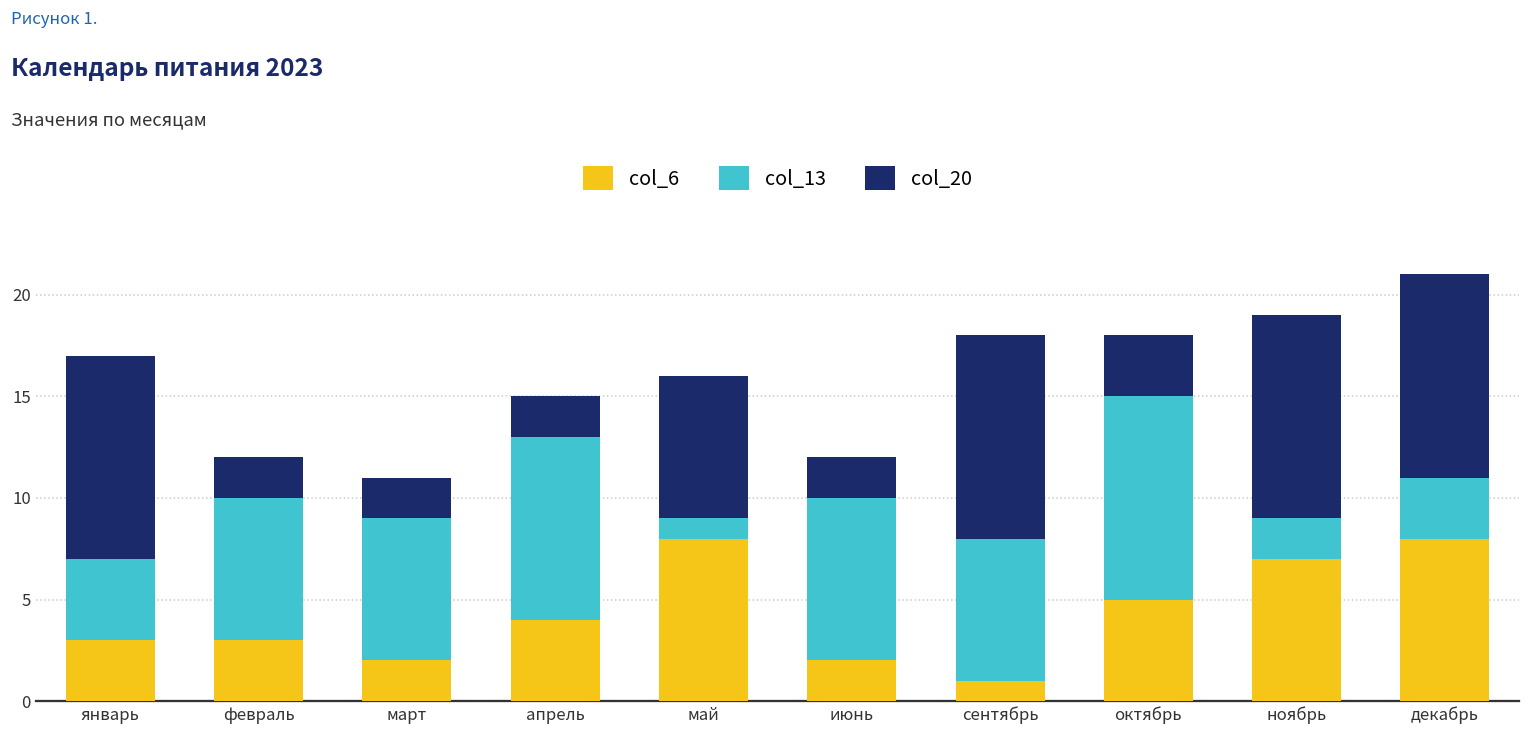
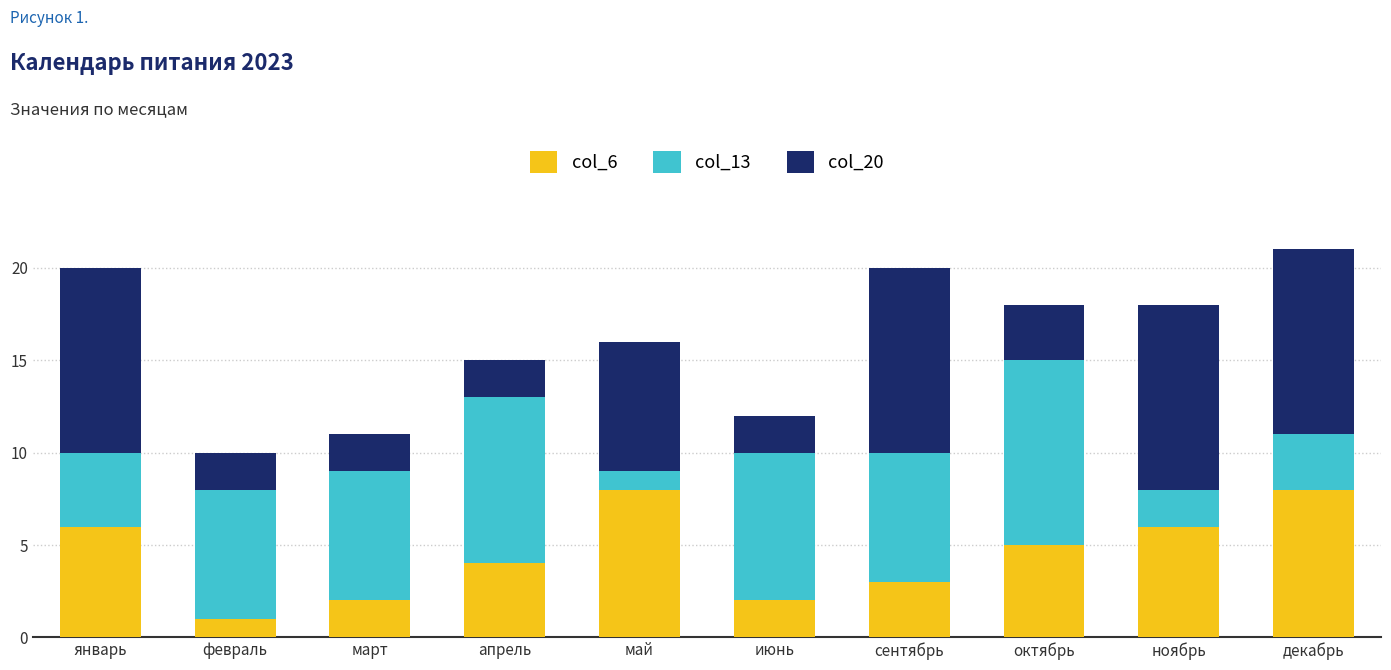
  {
    "col_6": {
-     "январь": 3,
-     "февраль": 3,
+     "январь": 6,
+     "февраль": 1,
      "март": 2,
      "апрель": 4,
      "май": 8,
      "июнь": 2,
-     "сентябрь": 1,
+     "сентябрь": 3,
      "октябрь": 5,
-     "ноябрь": 7,
+     "ноябрь": 6,
      "декабрь": 8
    },
    "col_13": {
      "январь": 4,
      "февраль": 7,
      "март": 7,
      "апрель": 9,
      "май": 1,
      "июнь": 8,
      "сентябрь": 7,
      "октябрь": 10,
      "ноябрь": 2,
      "декабрь": 3
    },
    "col_20": {
      "январь": 10,
      "февраль": 2,
      "март": 2,
      "апрель": 2,
      "май": 7,
      "июнь": 2,
      "сентябрь": 10,
      "октябрь": 3,
      "ноябрь": 10,
      "декабрь": 10
    }
  }
